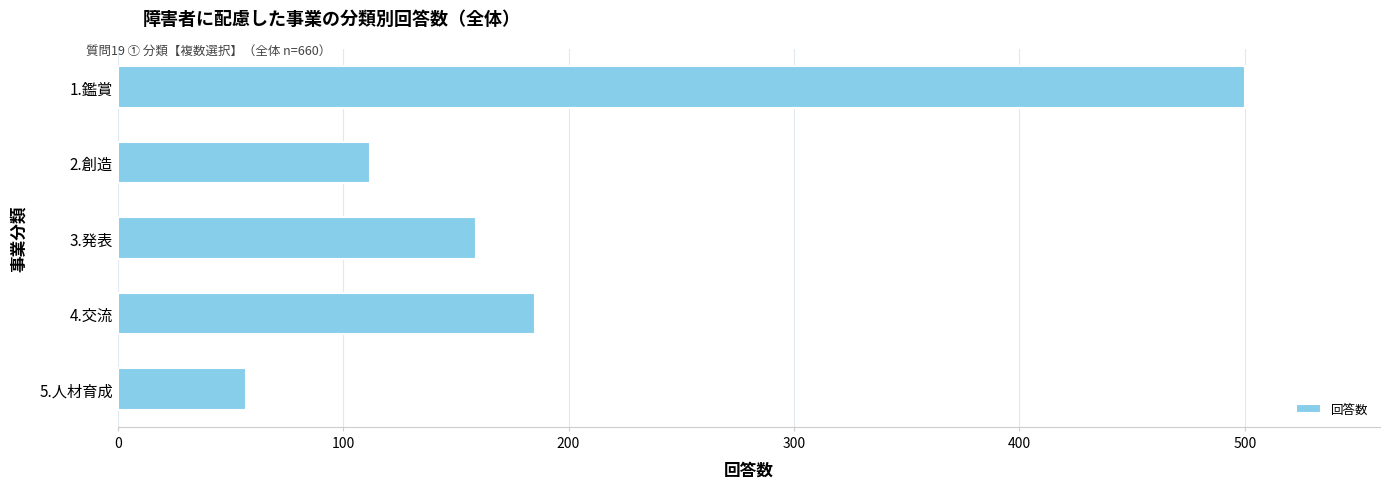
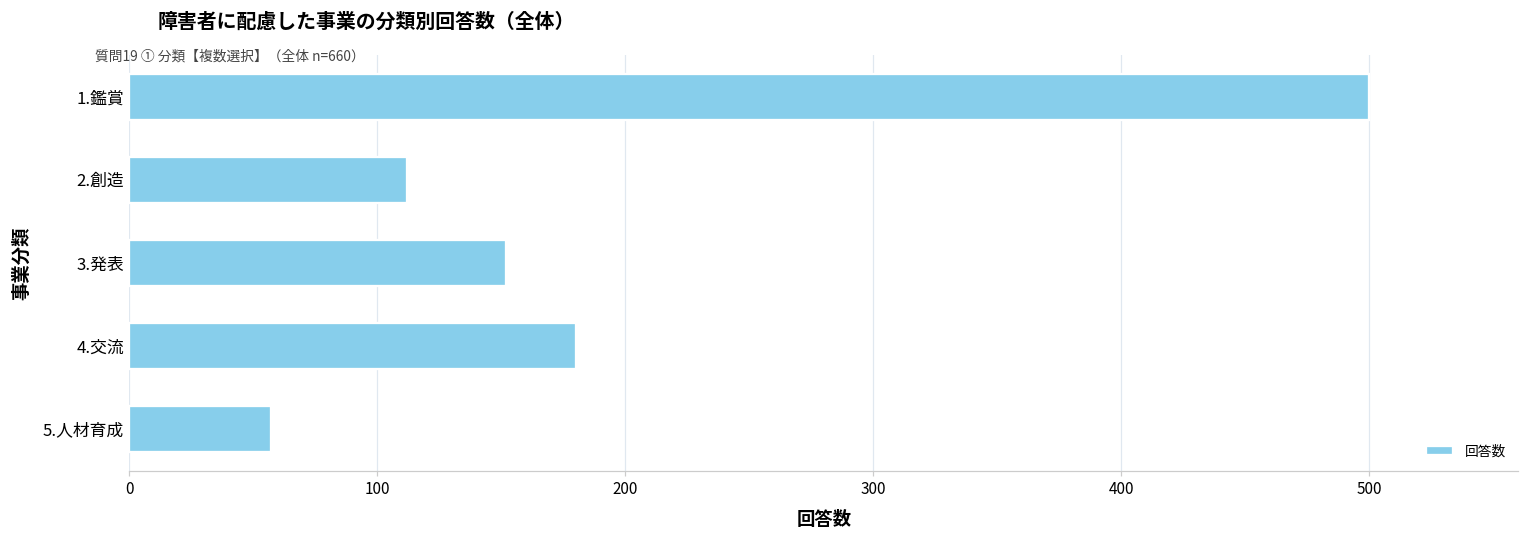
  {
    "1.鑑賞": 500,
    "2.創造": 112,
-   "3.発表": 159,
-   "4.交流": 185,
+   "3.発表": 152,
+   "4.交流": 180,
    "5.人材育成": 57
  }
